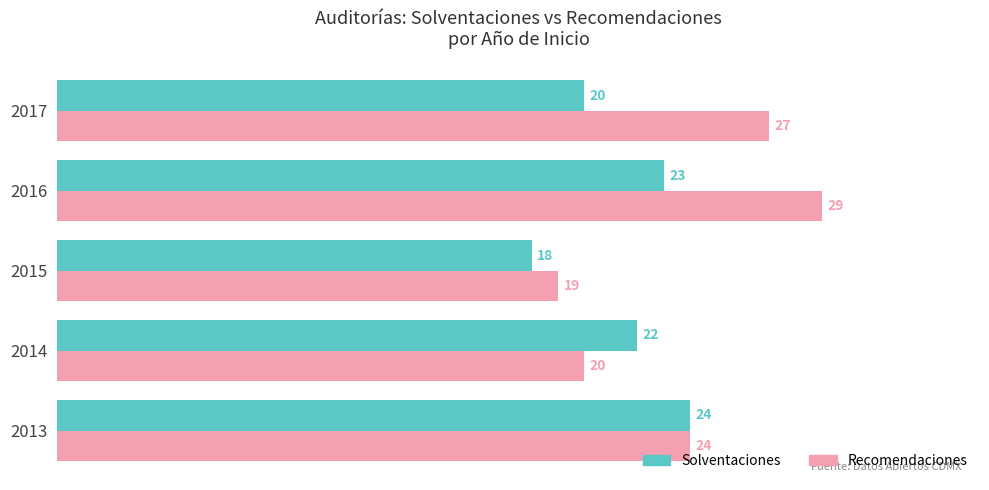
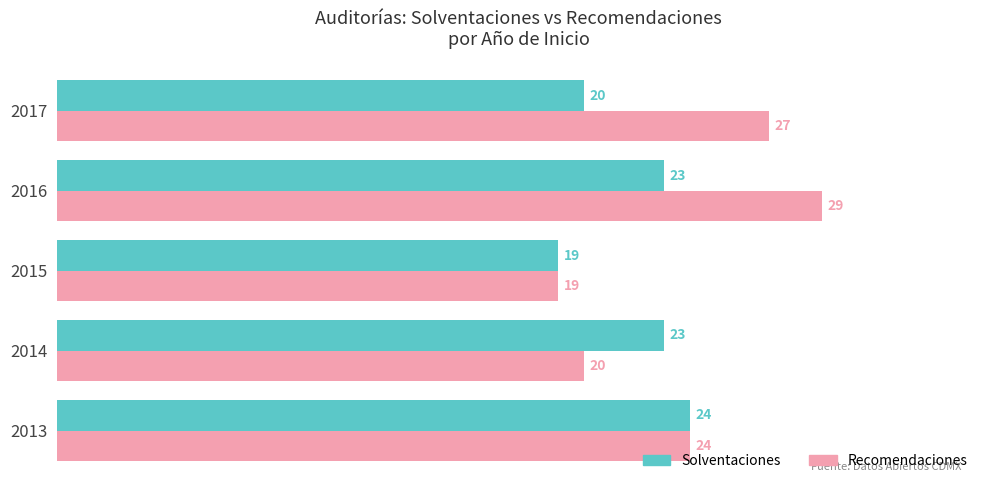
  {
    "Solventaciones": {
      "2017": 20,
      "2016": 23,
-     "2015": 18,
-     "2014": 22,
+     "2015": 19,
+     "2014": 23,
      "2013": 24
    },
    "Recomendaciones": {
      "2017": 27,
      "2016": 29,
      "2015": 19,
      "2014": 20,
      "2013": 24
    }
  }
